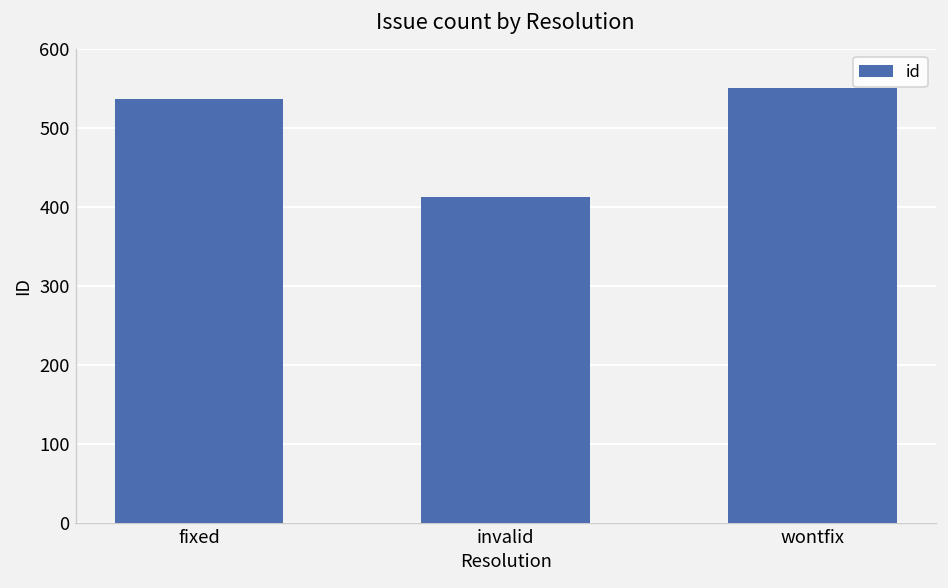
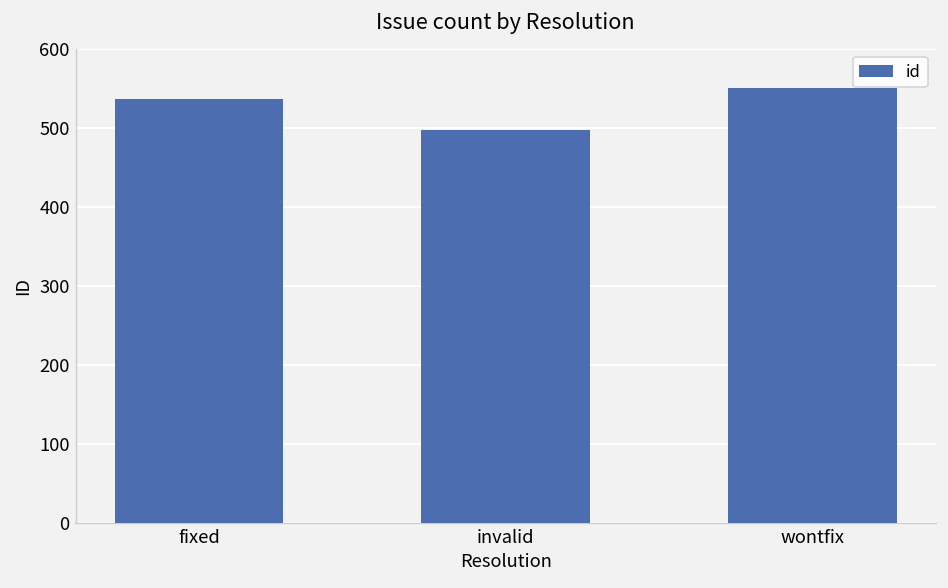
  {
    "fixed": 540,
-   "invalid": 410,
+   "invalid": 500,
    "wontfix": 550
  }
